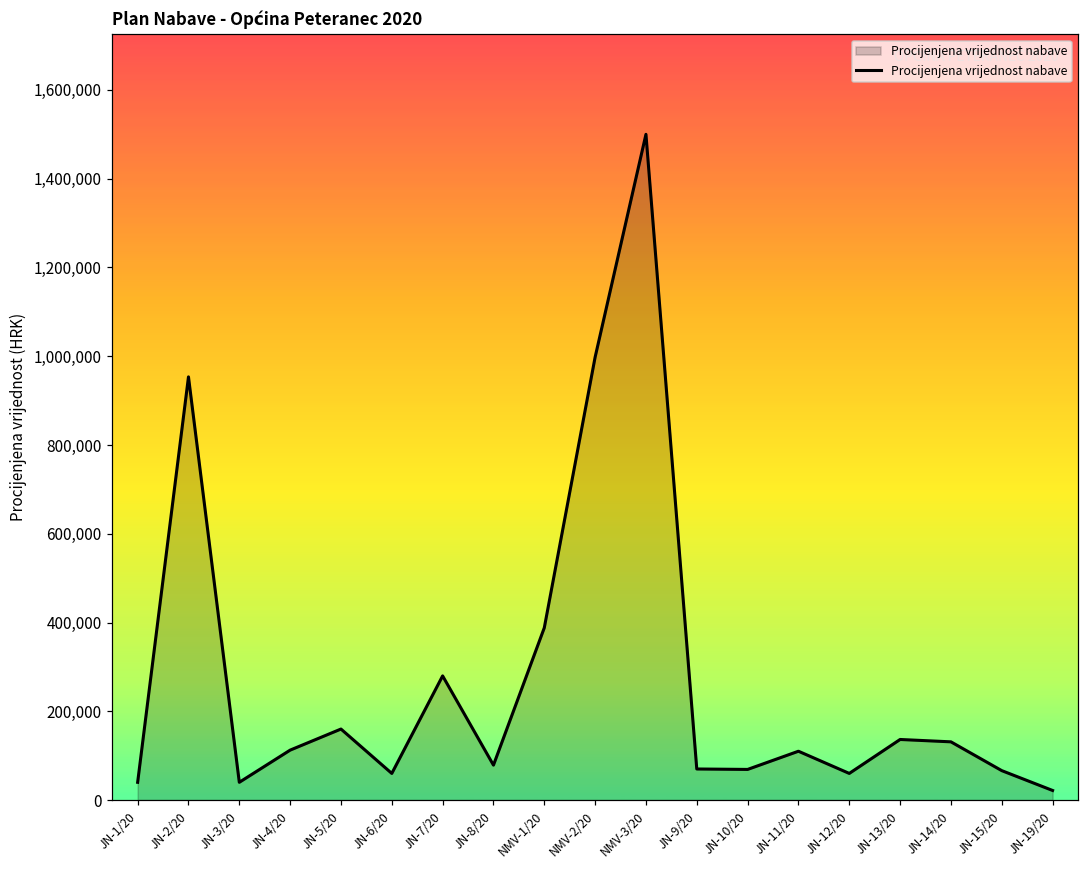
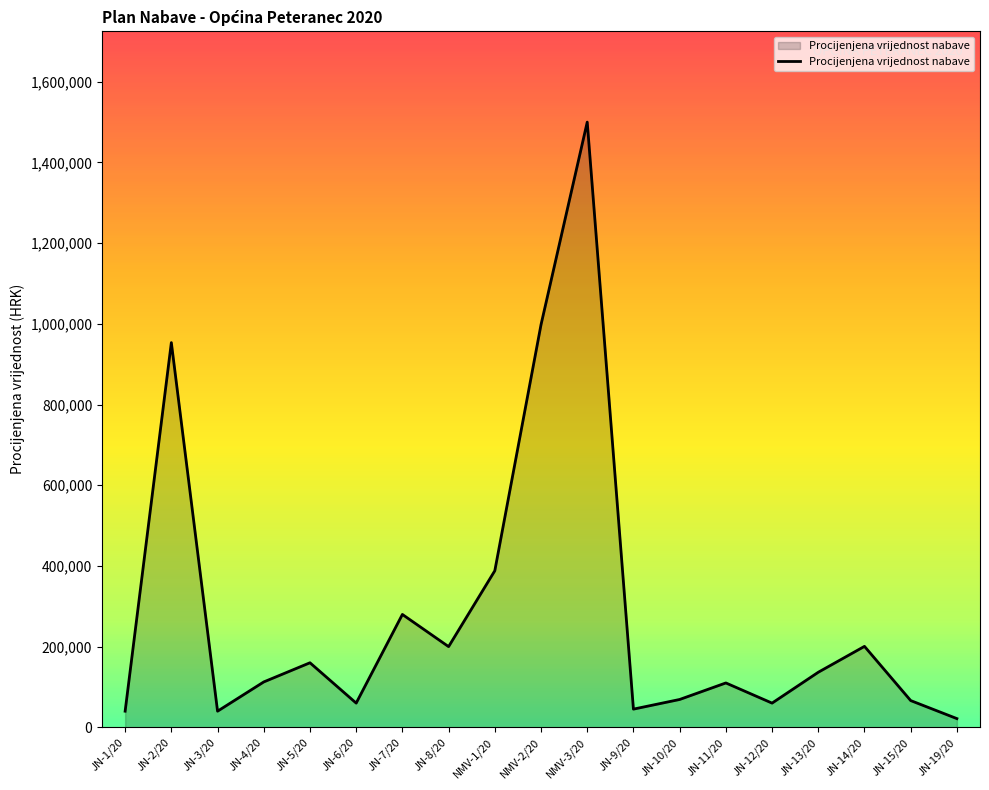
  {
    "JN-1/20": "40,000",
    "JN-2/20": "950,000",
    "JN-3/20": "40,000",
    "JN-4/20": "110,000",
    "JN-5/20": "160,000",
    "JN-6/20": "60,000",
    "JN-7/20": "280,000",
-   "JN-8/20": "80,000",
+   "JN-8/20": "200,000",
    "NMV-1/20": "390,000",
    "NMV-2/20": "1,000,000",
    "NMV-3/20": "1,500,000",
-   "JN-9/20": "70,000",
+   "JN-9/20": "50,000",
    "JN-10/20": "70,000",
    "JN-11/20": "110,000",
    "JN-12/20": "60,000",
    "JN-13/20": "140,000",
-   "JN-14/20": "130,000",
+   "JN-14/20": "200,000",
    "JN-15/20": "70,000",
    "JN-19/20": "20,000"
  }
